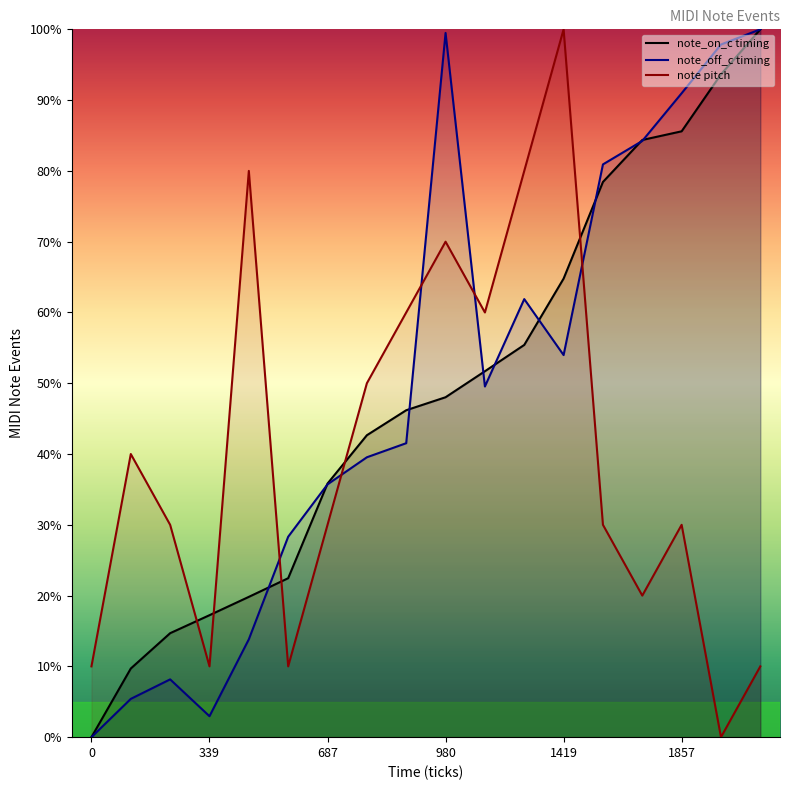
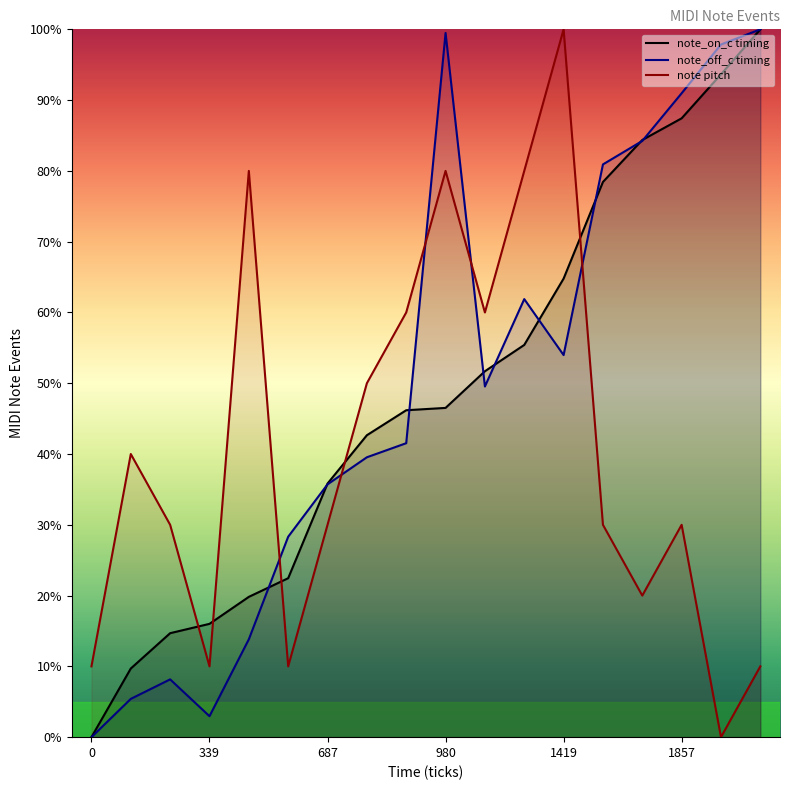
  {
    "note_on_c timing": {
-     "339": "17%",
-     "980": "48%",
+     "339": "16%",
+     "980": "47%",
      "1419": "65%",
-     "1857": "86%"
+     "1857": "87%"
    },
    "note_off_c timing": {
      "980": "99%",
      "1419": "54%",
      "1857": "91%"
    },
    "note pitch": {
      "0": "10%",
      "339": "10%",
      "687": "30%",
-     "980": "70%",
+     "980": "80%",
      "1419": "100%",
      "1857": "30%"
    }
  }
